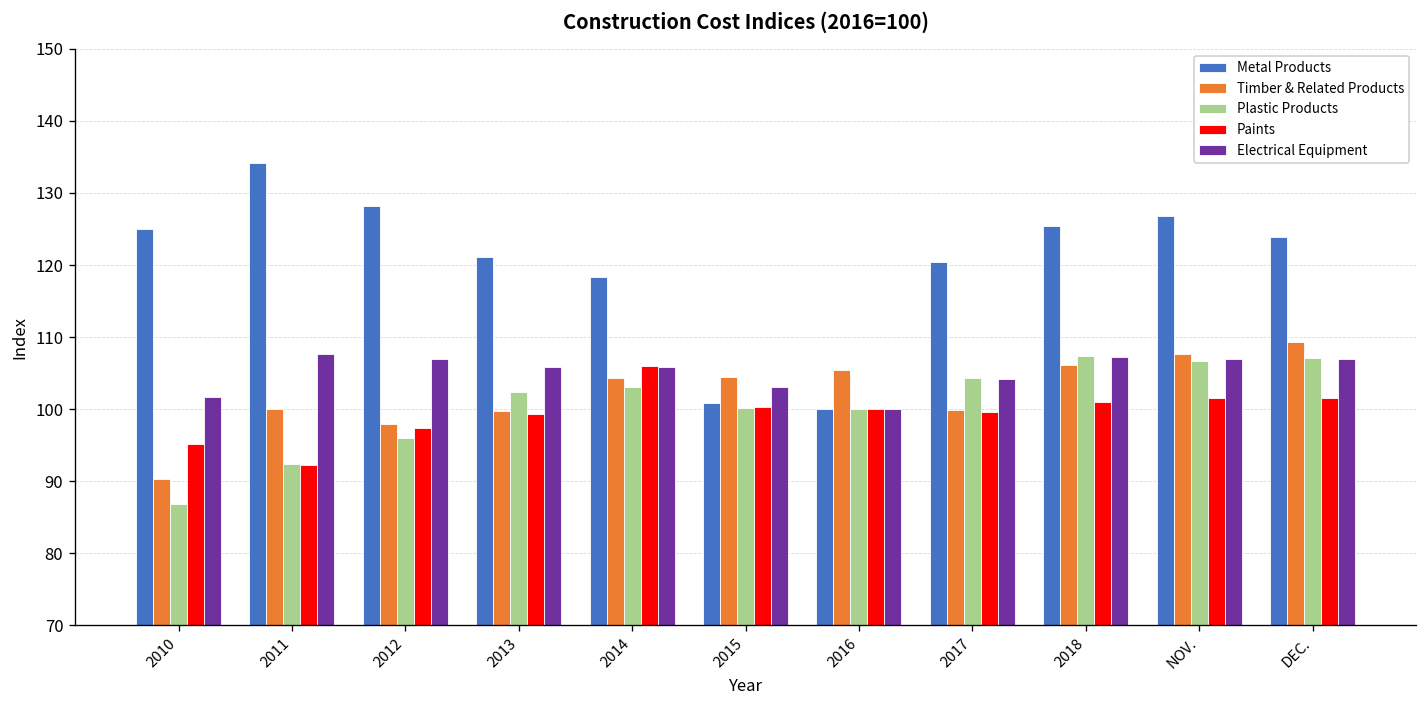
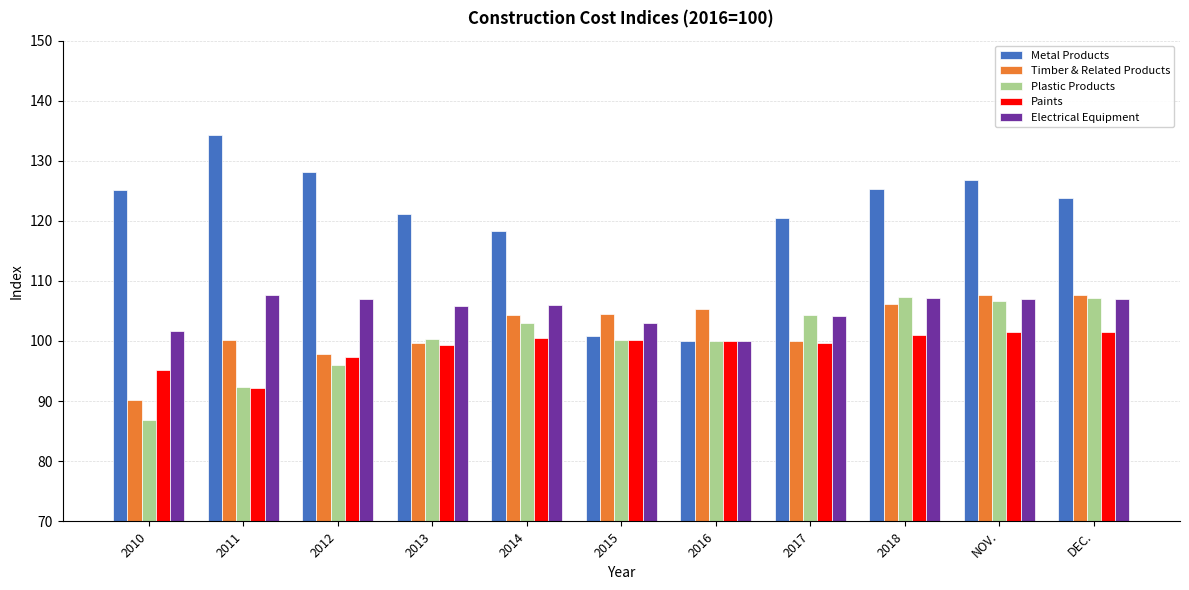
  {
    "Metal Products": {
      "2010": 125,
      "2011": 134,
      "2012": 128,
      "2013": 121,
      "2014": 118,
      "2015": 101,
      "2016": 100,
      "2017": 120,
      "2018": 125,
      "NOV.": 127,
      "DEC.": 124
    },
    "Timber & Related Products": {
      "2010": 90,
      "2011": 100,
      "2012": 98,
      "2013": 100,
      "2014": 104,
      "2015": 105,
      "2016": 105,
      "2017": 100,
      "2018": 106,
      "NOV.": 108,
-     "DEC.": 109
+     "DEC.": 108
    },
    "Plastic Products": {
      "2010": 87,
      "2011": 92,
      "2012": 96,
-     "2013": 102,
+     "2013": 100,
      "2014": 103,
      "2015": 100,
      "2016": 100,
      "2017": 104,
      "2018": 107,
      "NOV.": 107,
      "DEC.": 107
    },
    "Paints": {
      "2010": 95,
      "2011": 92,
      "2012": 97,
      "2013": 99,
-     "2014": 106,
+     "2014": 100,
      "2015": 100,
      "2016": 100,
      "2017": 100,
      "2018": 101,
      "NOV.": 102,
      "DEC.": 102
    },
    "Electrical Equipment": {
      "2010": 102,
      "2011": 108,
      "2012": 107,
      "2013": 106,
      "2014": 106,
      "2015": 103,
      "2016": 100,
      "2017": 104,
      "2018": 107,
      "NOV.": 107,
      "DEC.": 107
    }
  }
